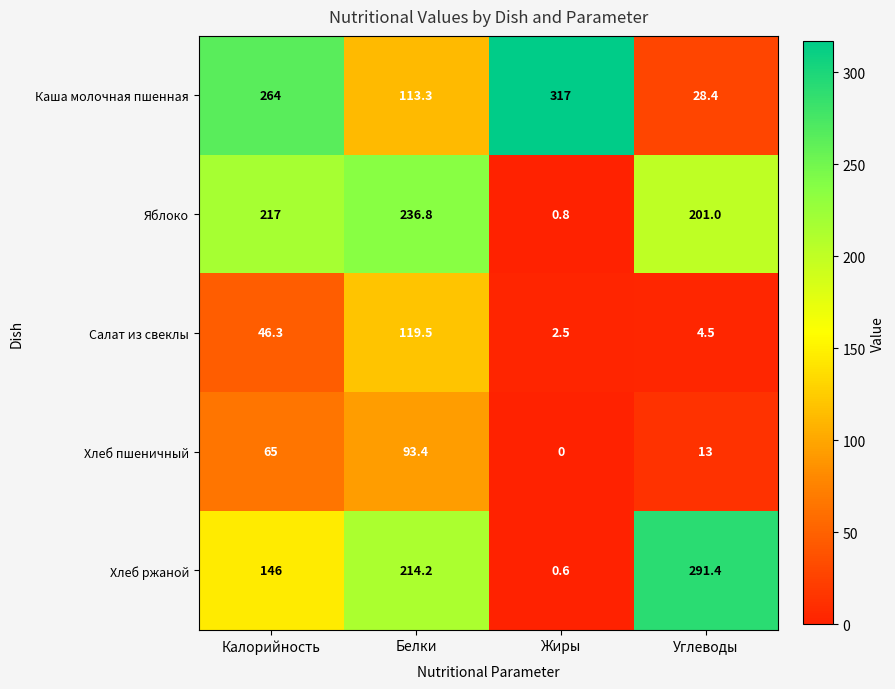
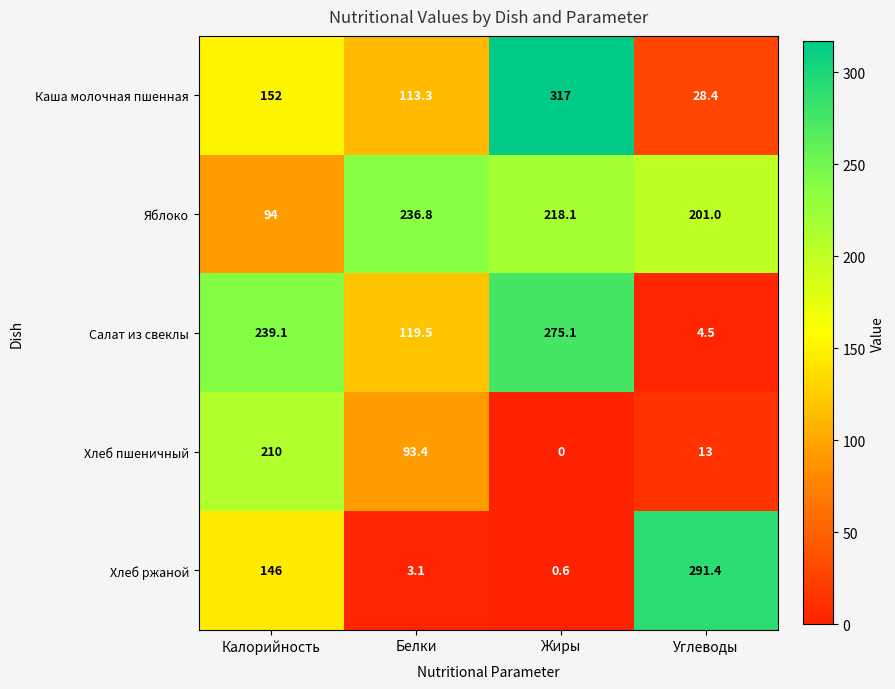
  {
    "Каша молочная пшенная": {
-     "Калорийность": 264,
+     "Калорийность": 152,
      "Белки": 113.3,
      "Жиры": 317,
      "Углеводы": 28.4
    },
    "Яблоко": {
-     "Калорийность": 217,
+     "Калорийность": 94,
      "Белки": 236.8,
-     "Жиры": 0.8,
+     "Жиры": 218.1,
      "Углеводы": 201.0
    },
    "Салат из свеклы": {
-     "Калорийность": 46.3,
+     "Калорийность": 239.1,
      "Белки": 119.5,
-     "Жиры": 2.5,
+     "Жиры": 275.1,
      "Углеводы": 4.5
    },
    "Хлеб пшеничный": {
-     "Калорийность": 65,
+     "Калорийность": 210,
      "Белки": 93.4,
      "Жиры": 0,
      "Углеводы": 13
    },
    "Хлеб ржаной": {
      "Калорийность": 146,
-     "Белки": 214.2,
+     "Белки": 3.1,
      "Жиры": 0.6,
      "Углеводы": 291.4
    }
  }
